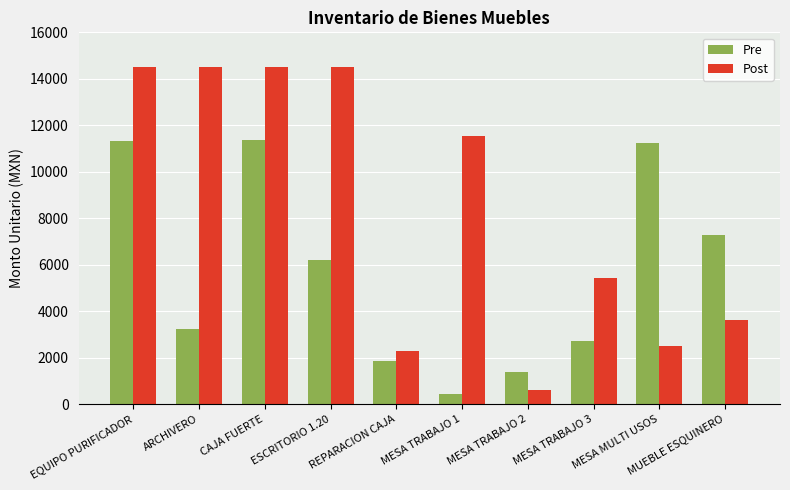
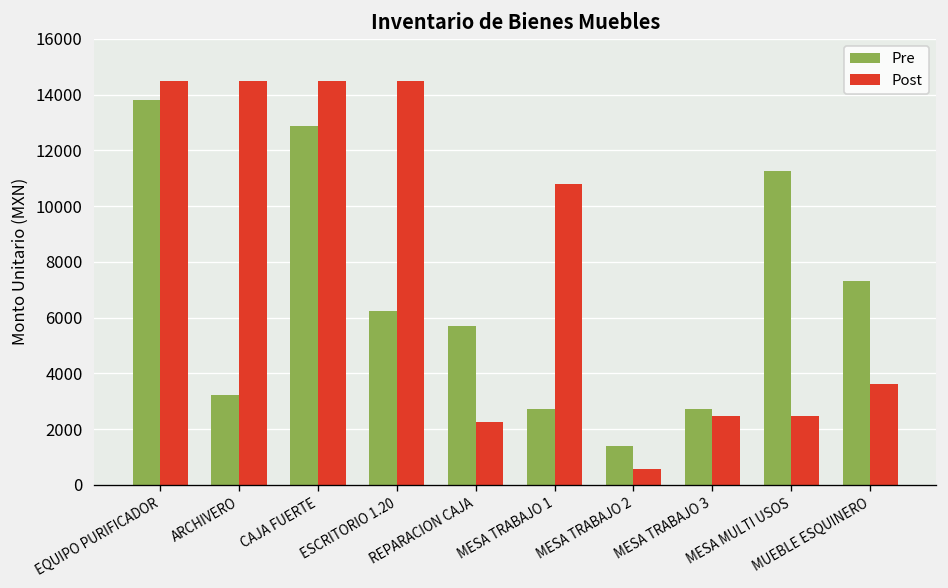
  {
    "Pre": {
-     "EQUIPO PURIFICADOR": 11300,
+     "EQUIPO PURIFICADOR": 13800,
      "ARCHIVERO": 3200,
-     "CAJA FUERTE": 11400,
+     "CAJA FUERTE": 12900,
      "ESCRITORIO 1.20": 6200,
-     "REPARACION CAJA": 1900,
-     "MESA TRABAJO 1": 400,
+     "REPARACION CAJA": 5700,
+     "MESA TRABAJO 1": 2700,
      "MESA TRABAJO 2": 1400,
      "MESA TRABAJO 3": 2700,
      "MESA MULTI USOS": 11200,
      "MUEBLE ESQUINERO": 7300
    },
    "Post": {
      "EQUIPO PURIFICADOR": 14500,
      "ARCHIVERO": 14500,
      "CAJA FUERTE": 14500,
      "ESCRITORIO 1.20": 14500,
      "REPARACION CAJA": 2300,
-     "MESA TRABAJO 1": 11500,
+     "MESA TRABAJO 1": 10800,
      "MESA TRABAJO 2": 600,
-     "MESA TRABAJO 3": 5400,
+     "MESA TRABAJO 3": 2500,
      "MESA MULTI USOS": 2500,
      "MUEBLE ESQUINERO": 3600
    }
  }
